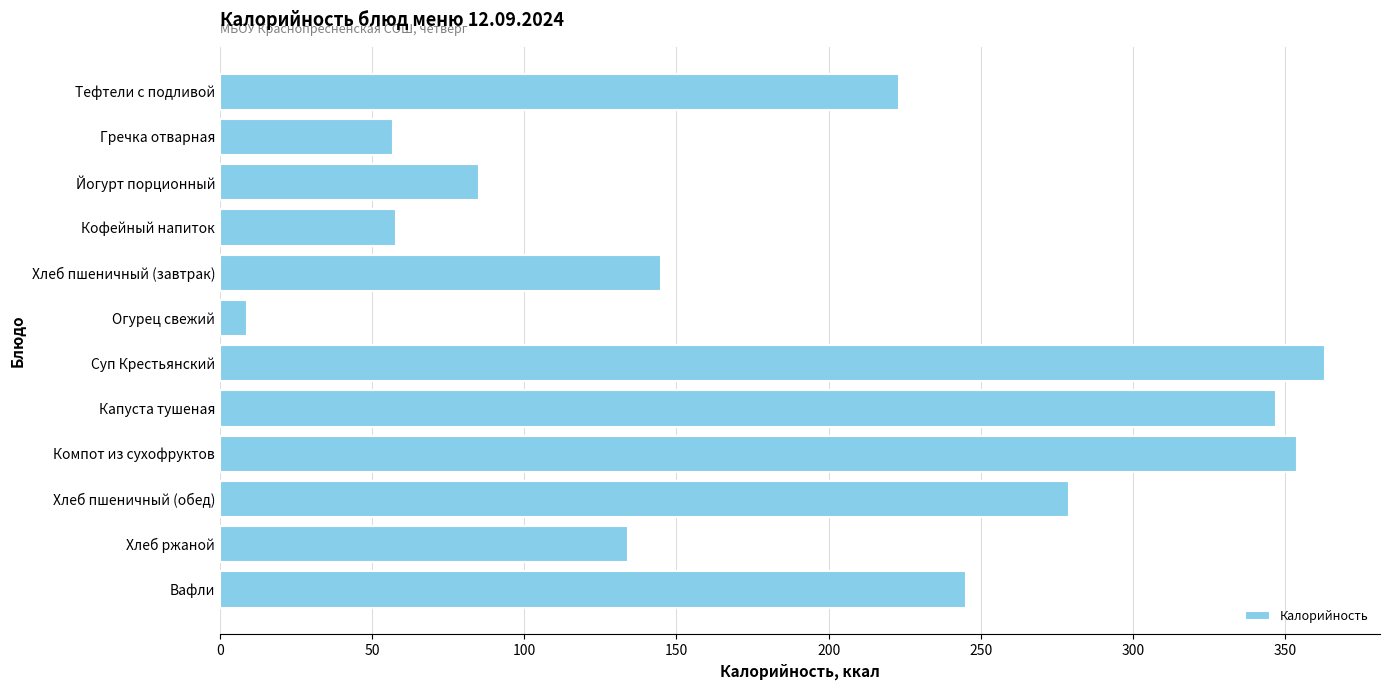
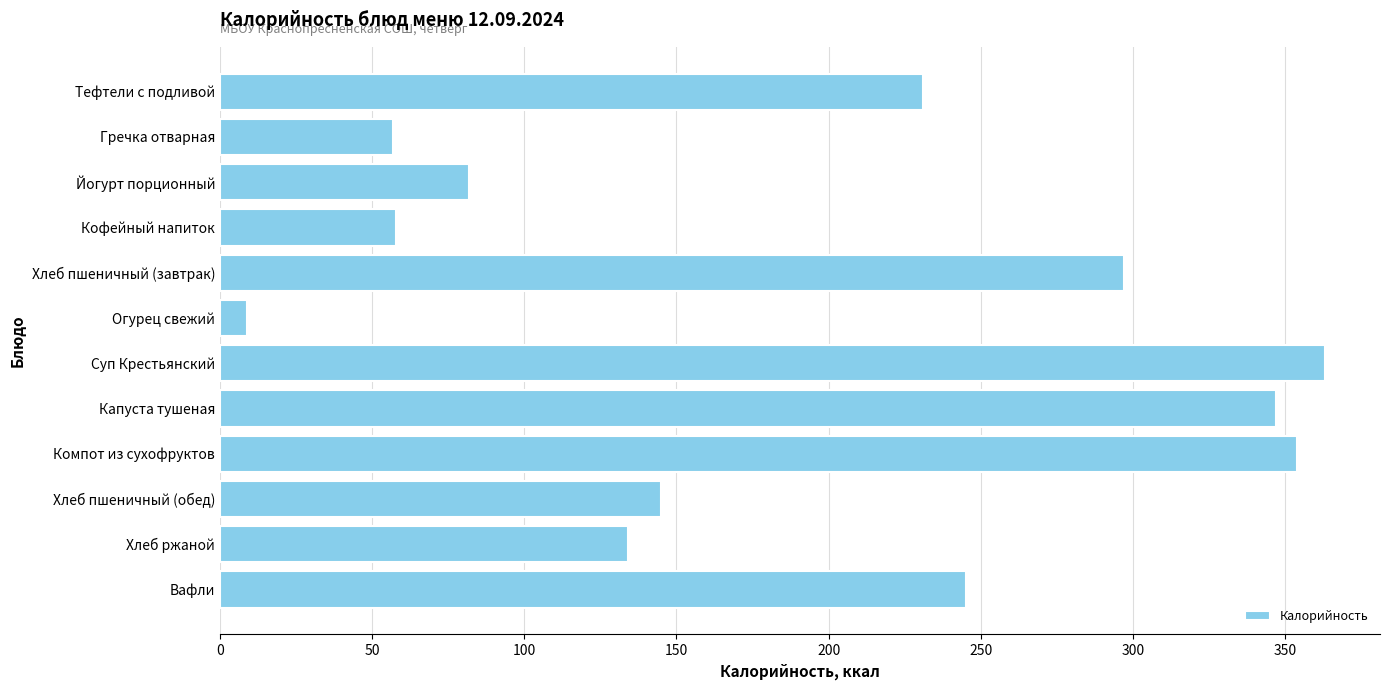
  {
-   "Тефтели с подливой": 223,
+   "Тефтели с подливой": 231,
    "Гречка отварная": 57,
-   "Йогурт порционный": 85,
+   "Йогурт порционный": 82,
    "Кофейный напиток": 58,
-   "Хлеб пшеничный (завтрак)": 145,
+   "Хлеб пшеничный (завтрак)": 297,
    "Огурец свежий": 9,
    "Суп Крестьянский": 363,
    "Капуста тушеная": 347,
    "Компот из сухофруктов": 354,
-   "Хлеб пшеничный (обед)": 279,
+   "Хлеб пшеничный (обед)": 145,
    "Хлеб ржаной": 134,
    "Вафли": 245
  }
